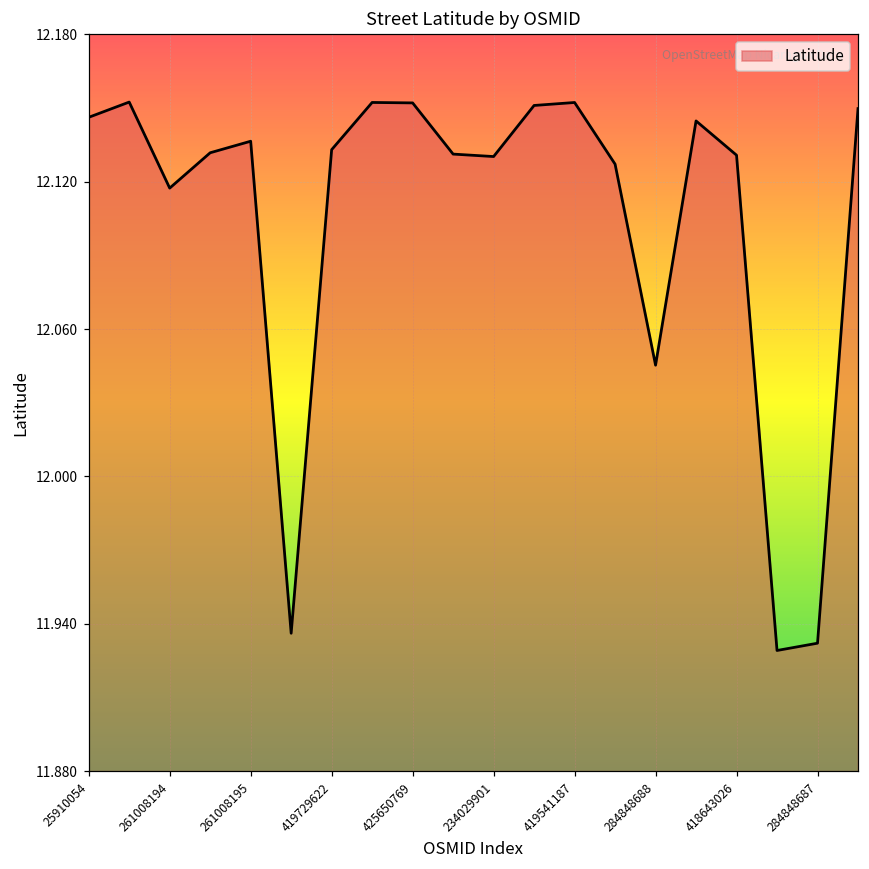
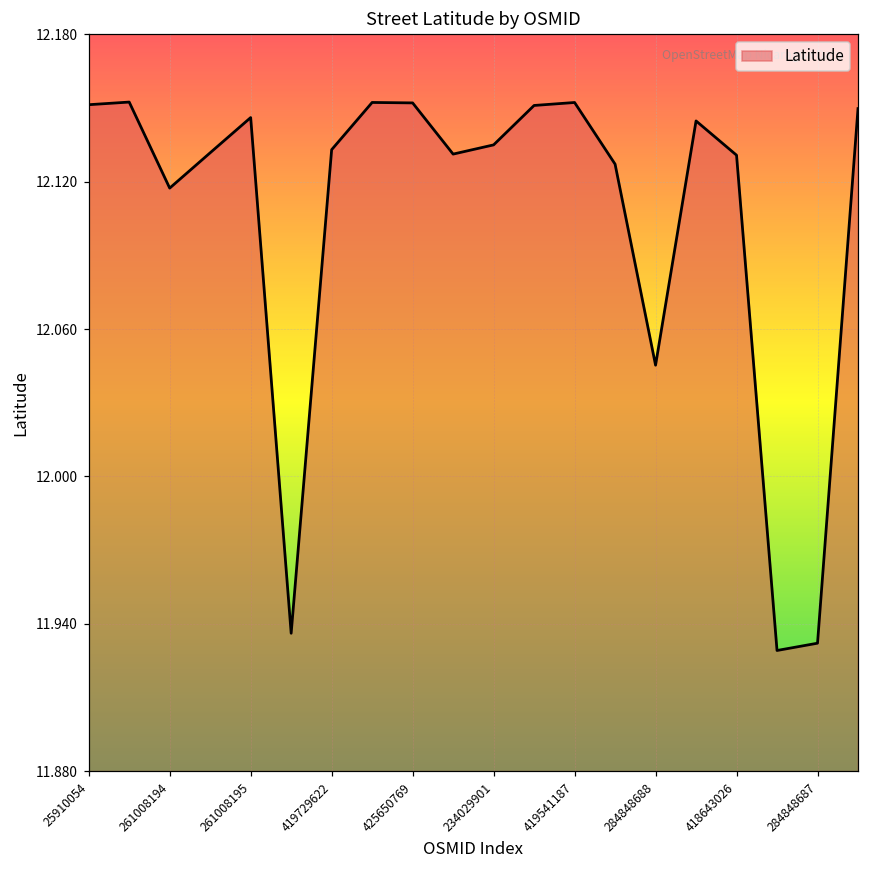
  {
-   "25910054": 12.146,
+   "25910054": 12.151,
    "261008194": 12.117,
-   "261008195": 12.137,
+   "261008195": 12.146,
    "419729622": 12.133,
    "425650769": 12.152,
-   "234029901": 12.130,
+   "234029901": 12.135,
    "419541187": 12.152,
    "284848688": 12.045,
    "418643026": 12.131,
    "284848687": 11.932
  }
